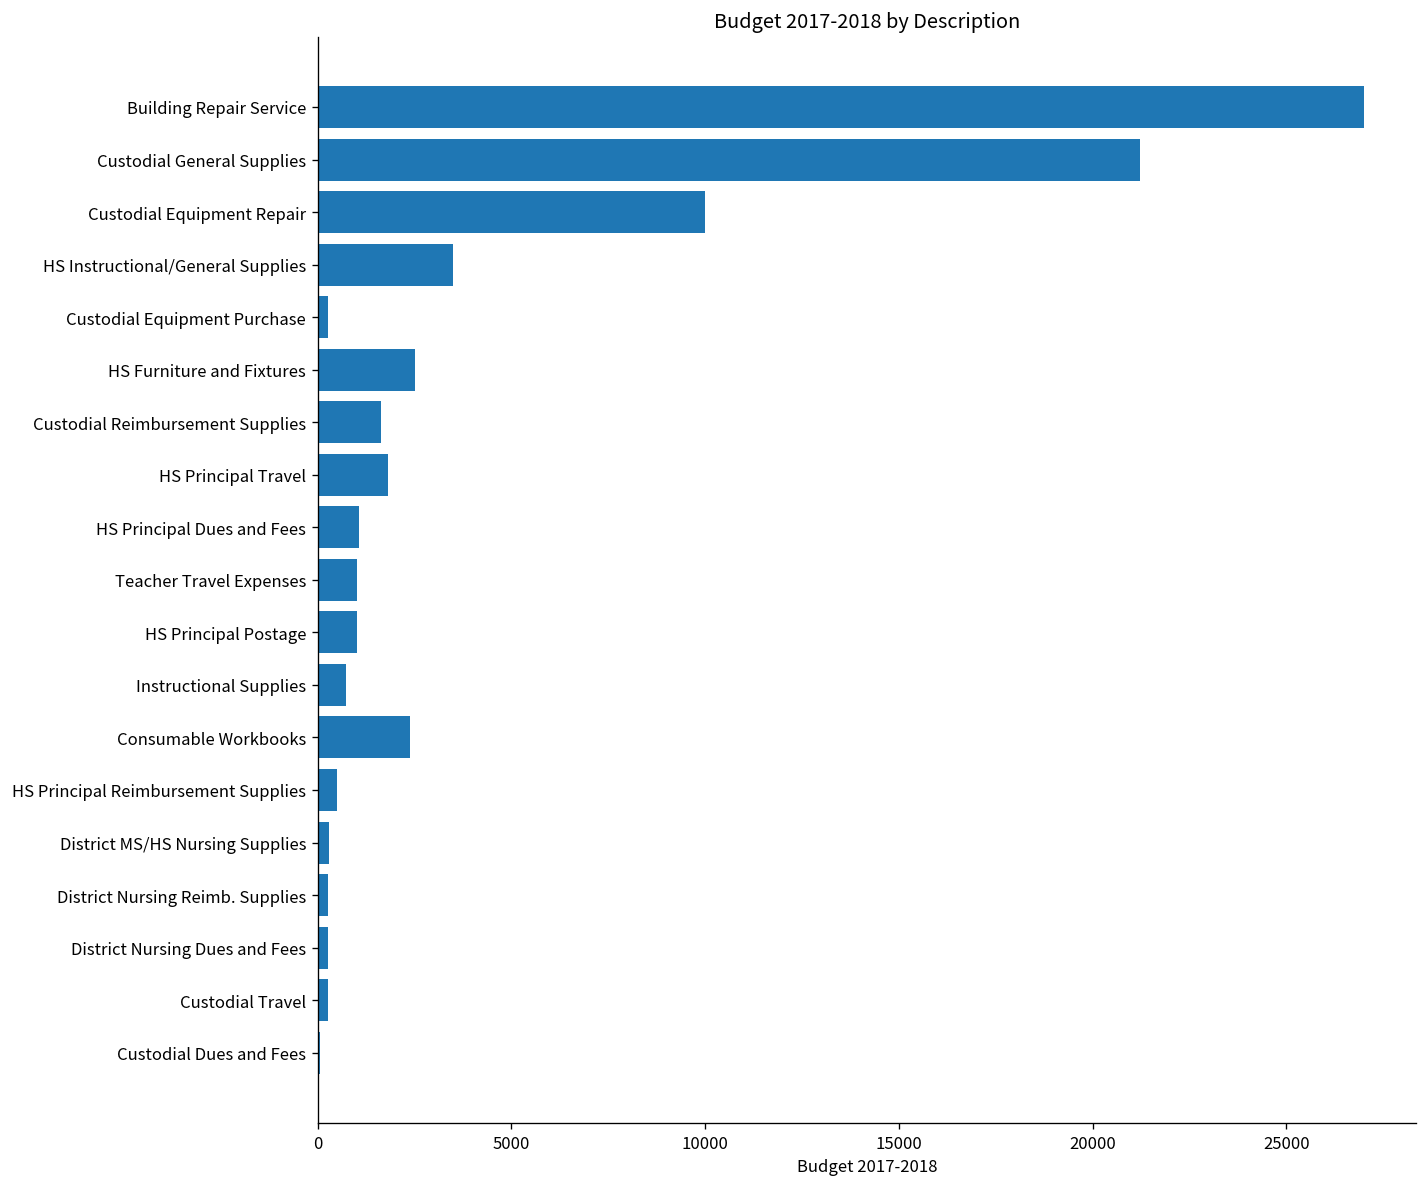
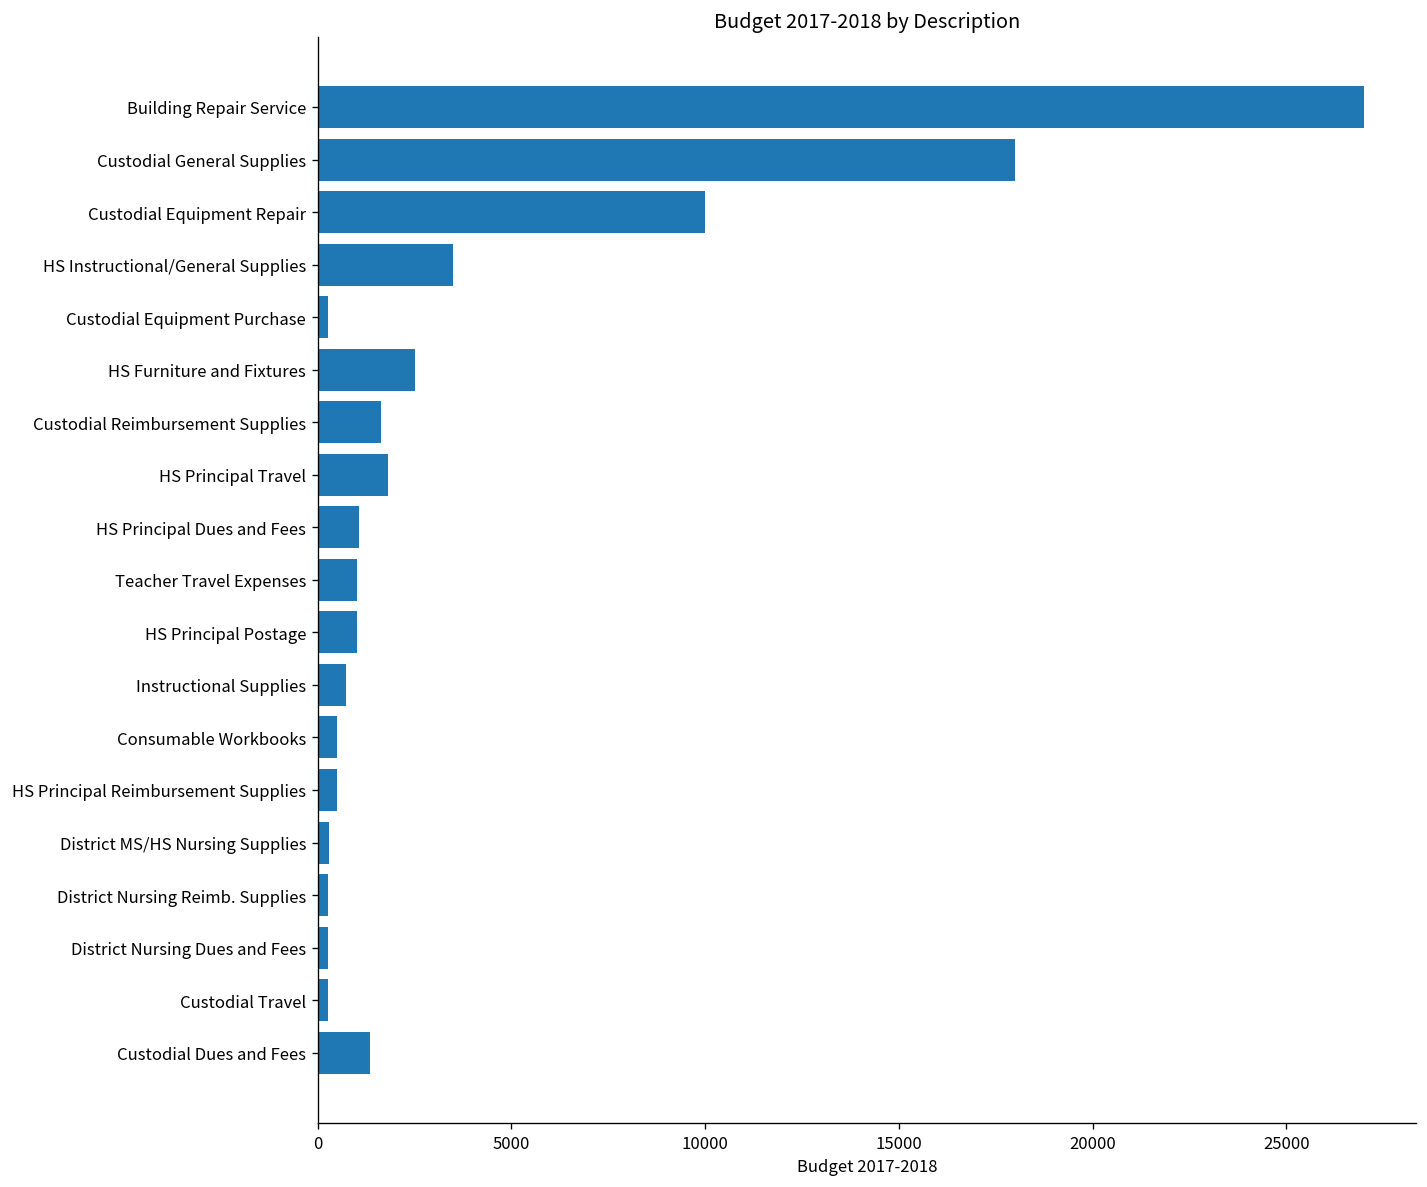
  {
    "Building Repair Service": 27000,
-   "Custodial General Supplies": 21200,
+   "Custodial General Supplies": 18000,
    "Custodial Equipment Repair": 10000,
    "HS Instructional/General Supplies": 3500,
    "Custodial Equipment Purchase": 300,
    "HS Furniture and Fixtures": 2500,
    "Custodial Reimbursement Supplies": 1600,
    "HS Principal Travel": 1800,
    "HS Principal Dues and Fees": 1100,
    "Teacher Travel Expenses": 1000,
    "HS Principal Postage": 1000,
    "Instructional Supplies": 700,
-   "Consumable Workbooks": 2400,
+   "Consumable Workbooks": 500,
    "HS Principal Reimbursement Supplies": 500,
    "District MS/HS Nursing Supplies": 300,
    "District Nursing Reimb. Supplies": 300,
    "District Nursing Dues and Fees": 300,
    "Custodial Travel": 300,
-   "Custodial Dues and Fees": 100
+   "Custodial Dues and Fees": 1300
  }
